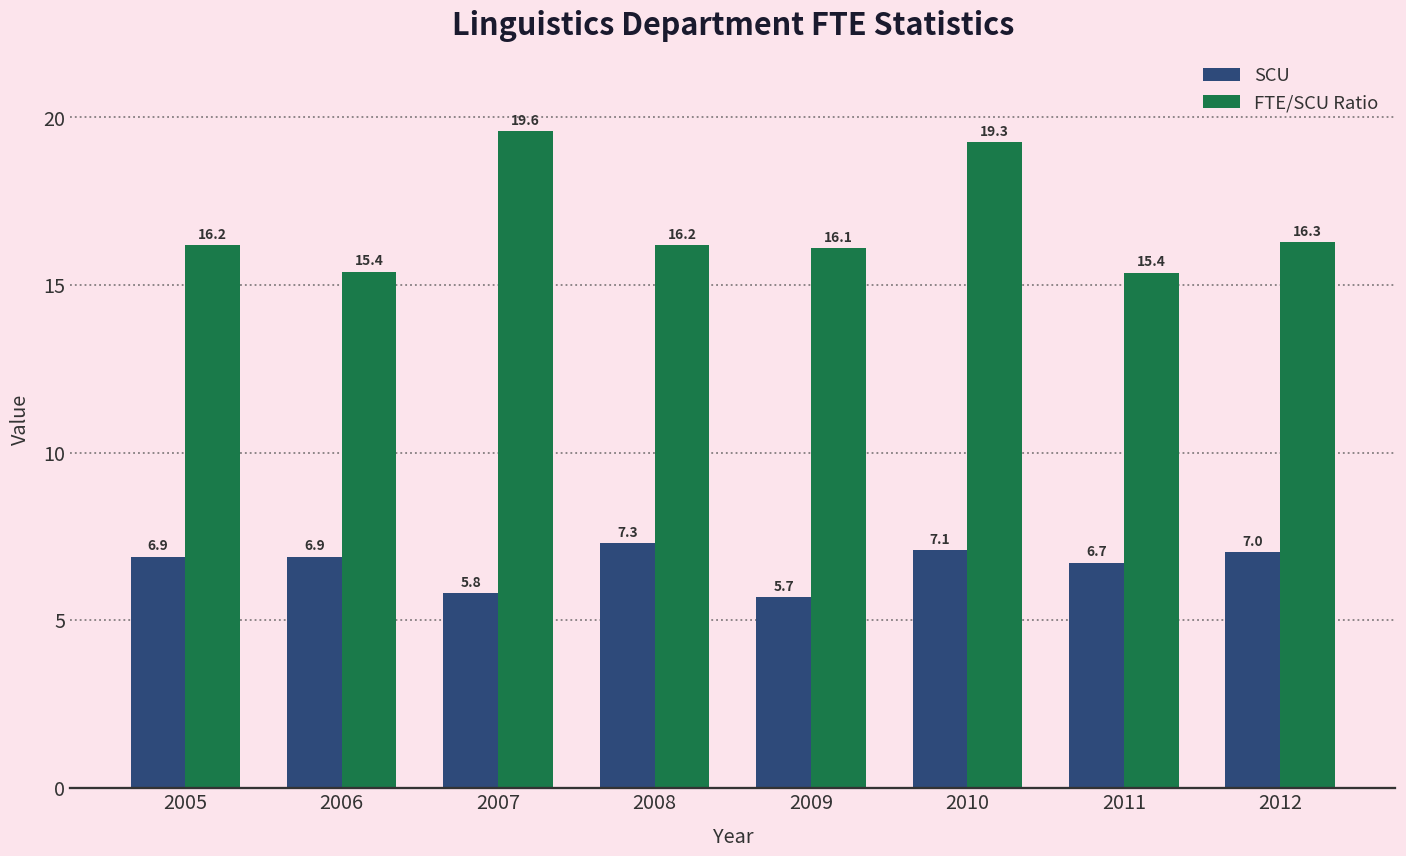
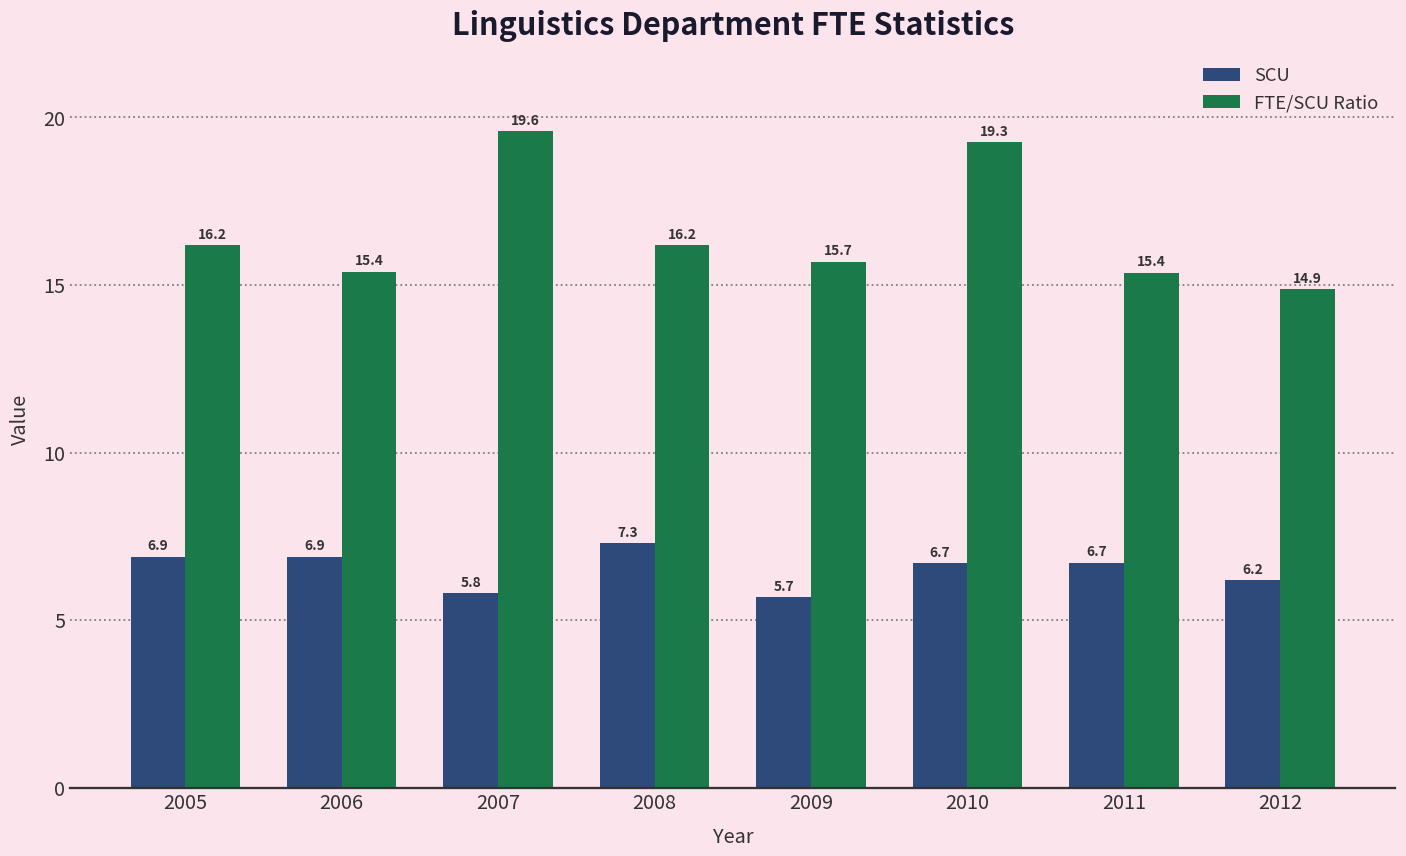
  {
    "SCU": {
      "2005": 6.9,
      "2006": 6.9,
      "2007": 5.8,
      "2008": 7.3,
      "2009": 5.7,
-     "2010": 7.1,
+     "2010": 6.7,
      "2011": 6.7,
-     "2012": 7.0
+     "2012": 6.2
    },
    "FTE/SCU Ratio": {
      "2005": 16.2,
      "2006": 15.4,
      "2007": 19.6,
      "2008": 16.2,
-     "2009": 16.1,
+     "2009": 15.7,
      "2010": 19.3,
      "2011": 15.4,
-     "2012": 16.3
+     "2012": 14.9
    }
  }
